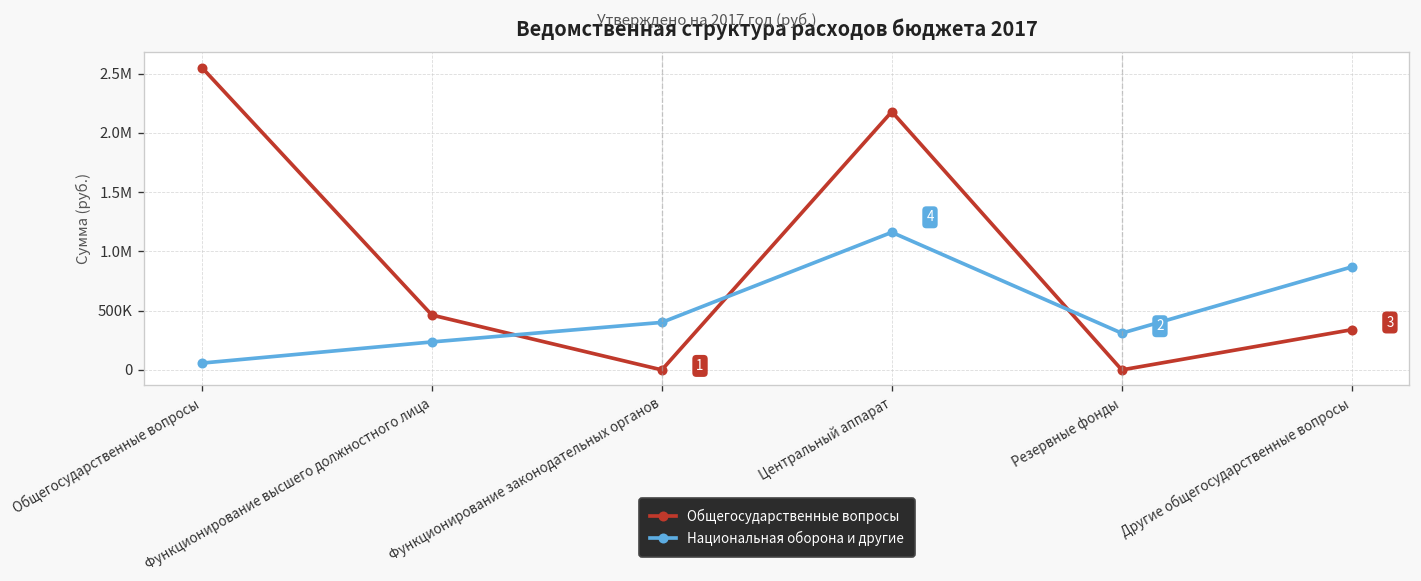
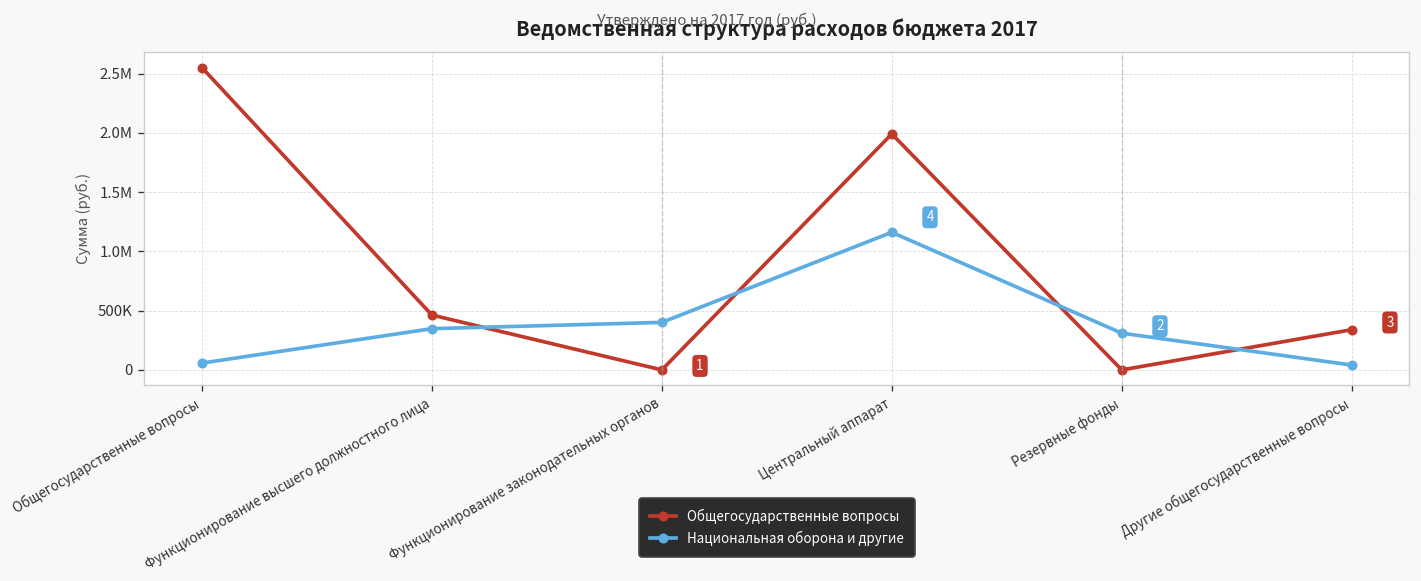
  {
    "Общегосударственные вопросы": {
      "Общегосударственные вопросы": 2600000,
      "Функционирование высшего должностного лица": 500000,
      "Функционирование законодательных органов": 0,
-     "Центральный аппарат": 2200000,
+     "Центральный аппарат": 2000000,
      "Резервные фонды": 0,
      "Другие общегосударственные вопросы": 300000
    },
    "Национальная оборона и другие": {
      "Общегосударственные вопросы": 100000,
-     "Функционирование высшего должностного лица": 200000,
+     "Функционирование высшего должностного лица": 300000,
      "Функционирование законодательных органов": 400000,
      "Центральный аппарат": 1200000,
      "Резервные фонды": 300000,
-     "Другие общегосударственные вопросы": 900000
+     "Другие общегосударственные вопросы": 0
    }
  }
